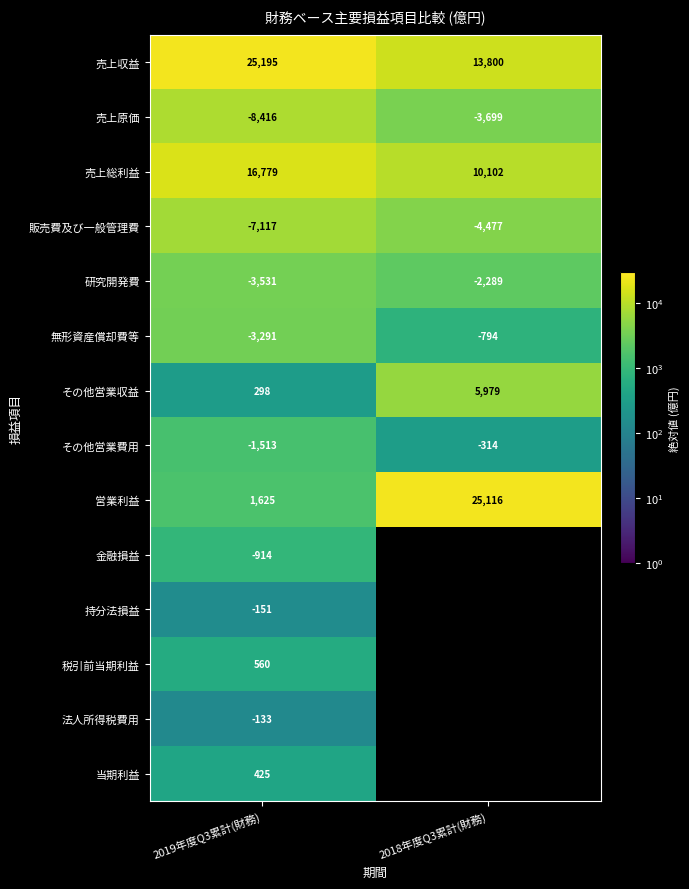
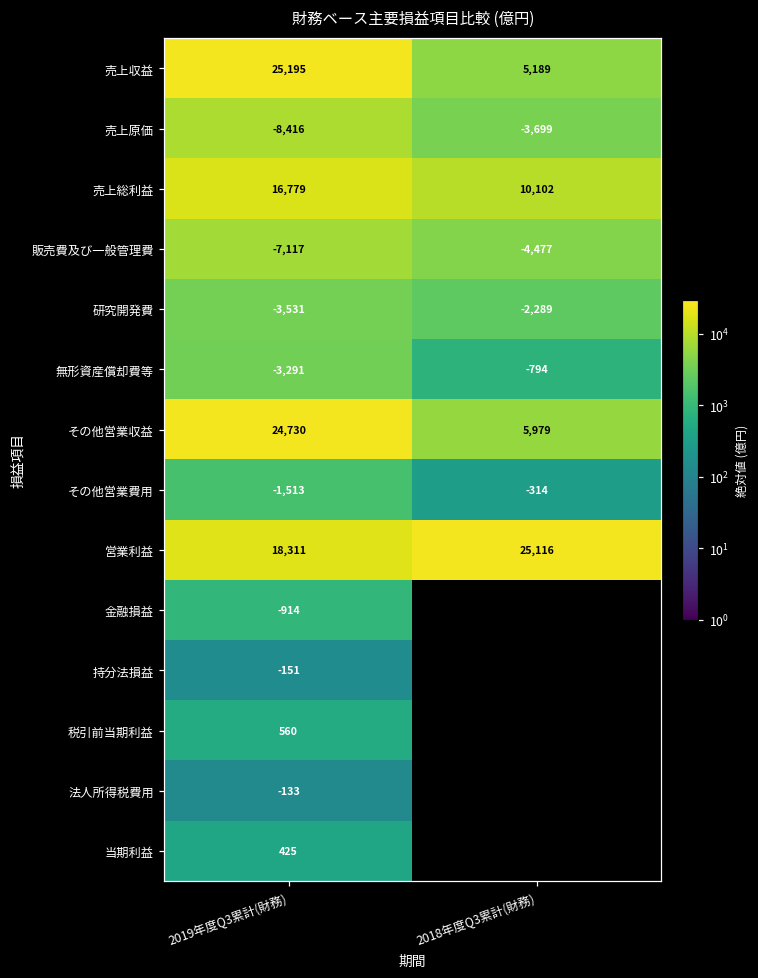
  {
    "売上収益": {
      "2019年度Q3累計(財務)": "25,195",
-     "2018年度Q3累計(財務)": "13,800"
+     "2018年度Q3累計(財務)": "5,189"
    },
    "売上原価": {
      "2019年度Q3累計(財務)": "-8,416",
      "2018年度Q3累計(財務)": "-3,699"
    },
    "売上総利益": {
      "2019年度Q3累計(財務)": "16,779",
      "2018年度Q3累計(財務)": "10,102"
    },
    "販売費及び一般管理費": {
      "2019年度Q3累計(財務)": "-7,117",
      "2018年度Q3累計(財務)": "-4,477"
    },
    "研究開発費": {
      "2019年度Q3累計(財務)": "-3,531",
      "2018年度Q3累計(財務)": "-2,289"
    },
    "無形資産償却費等": {
      "2019年度Q3累計(財務)": "-3,291",
      "2018年度Q3累計(財務)": "-794"
    },
    "その他営業収益": {
-     "2019年度Q3累計(財務)": "298",
+     "2019年度Q3累計(財務)": "24,730",
      "2018年度Q3累計(財務)": "5,979"
    },
    "その他営業費用": {
      "2019年度Q3累計(財務)": "-1,513",
      "2018年度Q3累計(財務)": "-314"
    },
    "営業利益": {
-     "2019年度Q3累計(財務)": "1,625",
+     "2019年度Q3累計(財務)": "18,311",
      "2018年度Q3累計(財務)": "25,116"
    },
    "金融損益": {
      "2019年度Q3累計(財務)": "-914"
    },
    "持分法損益": {
      "2019年度Q3累計(財務)": "-151"
    },
    "税引前当期利益": {
      "2019年度Q3累計(財務)": "560"
    },
    "法人所得税費用": {
      "2019年度Q3累計(財務)": "-133"
    },
    "当期利益": {
      "2019年度Q3累計(財務)": "425"
    }
  }
